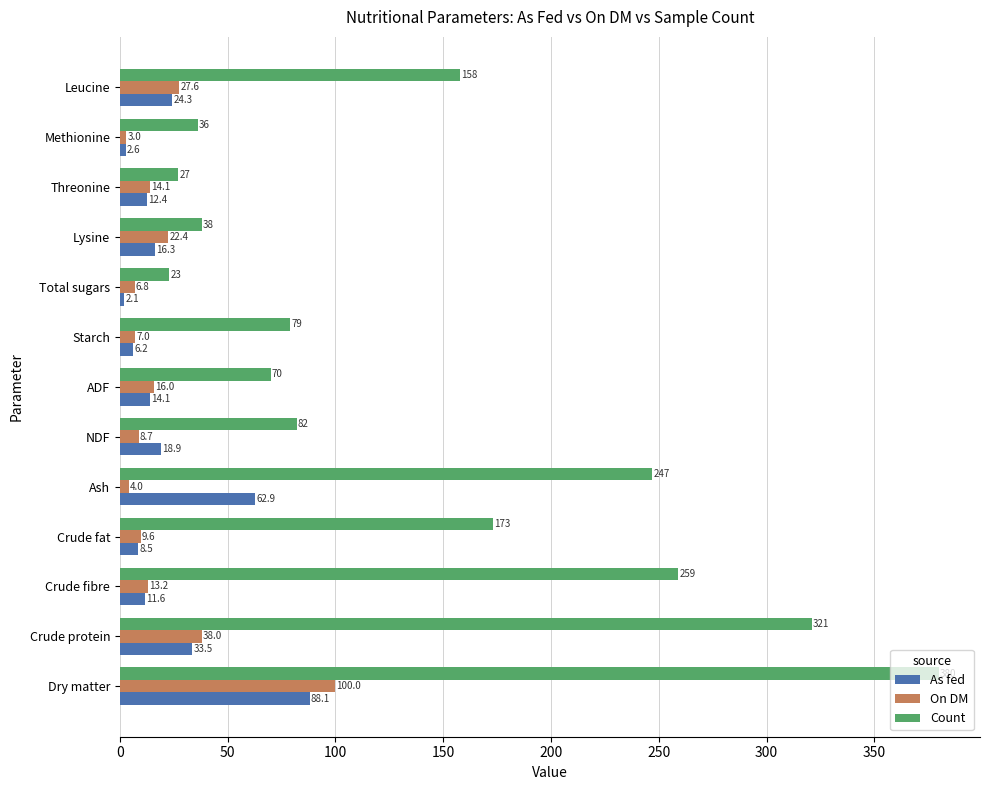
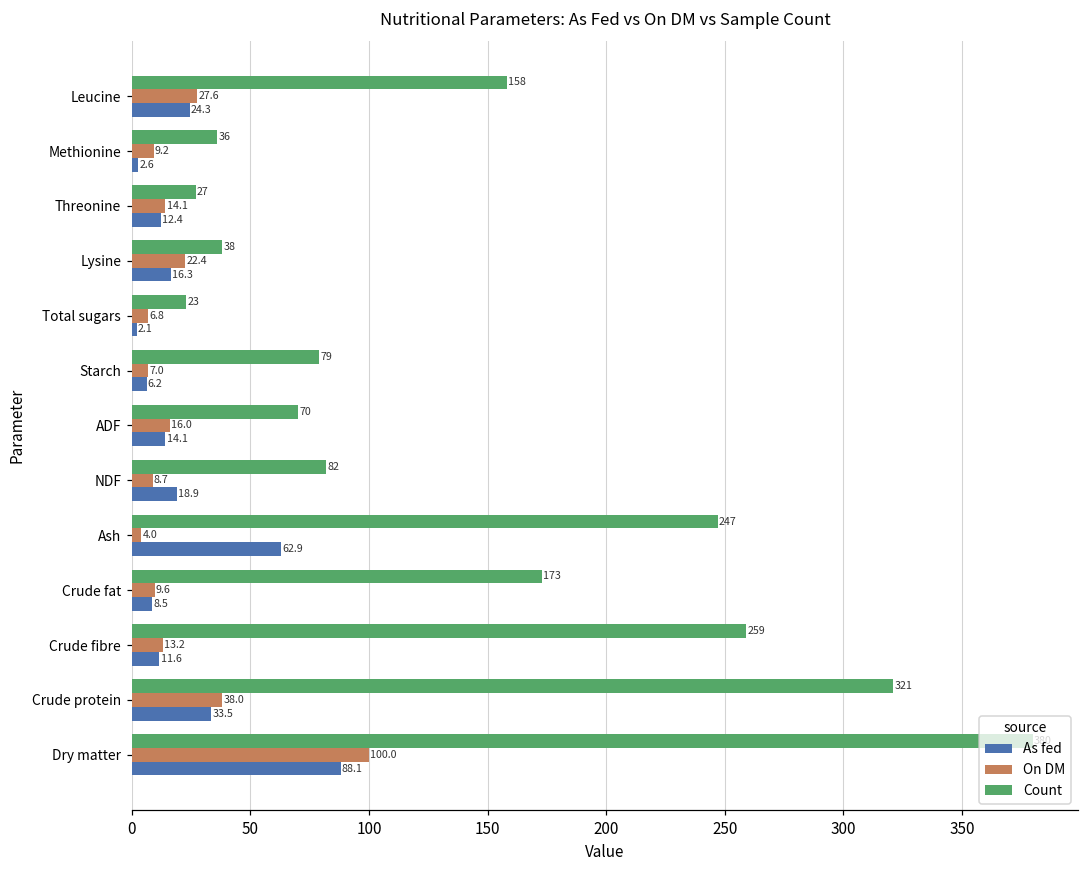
  {
    "As fed": {
      "Leucine": 24.3,
      "Methionine": 2.6,
      "Threonine": 12.4,
      "Lysine": 16.3,
      "Total sugars": 2.1,
      "Starch": 6.2,
      "ADF": 14.1,
      "NDF": 18.9,
      "Ash": 62.9,
      "Crude fat": 8.5,
      "Crude fibre": 11.6,
      "Crude protein": 33.5,
      "Dry matter": 88.1
    },
    "On DM": {
      "Leucine": 27.6,
-     "Methionine": 3.0,
+     "Methionine": 9.2,
      "Threonine": 14.1,
      "Lysine": 22.4,
      "Total sugars": 6.8,
      "Starch": 7.0,
      "ADF": 16.0,
      "NDF": 8.7,
      "Ash": 4.0,
      "Crude fat": 9.6,
      "Crude fibre": 13.2,
      "Crude protein": 38.0,
      "Dry matter": 100.0
    },
    "Count": {
      "Leucine": 158,
      "Methionine": 36,
      "Threonine": 27,
      "Lysine": 38,
      "Total sugars": 23,
      "Starch": 79,
      "ADF": 70,
      "NDF": 82,
      "Ash": 247,
      "Crude fat": 173,
      "Crude fibre": 259,
      "Crude protein": 321
    }
  }
